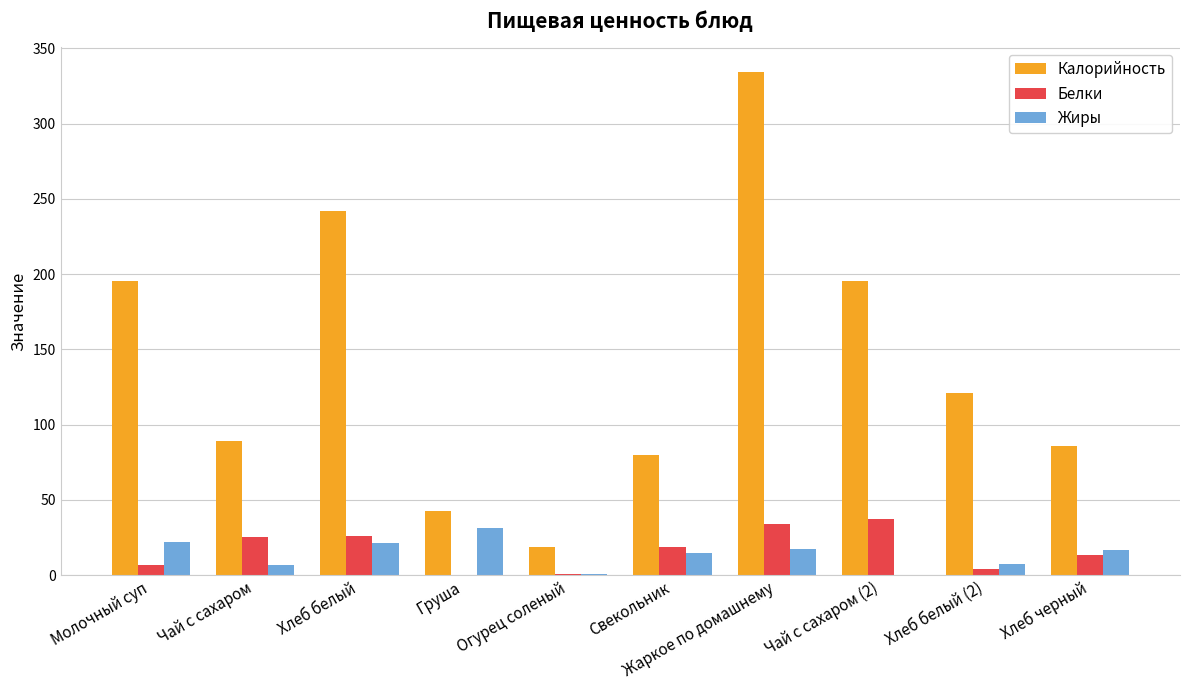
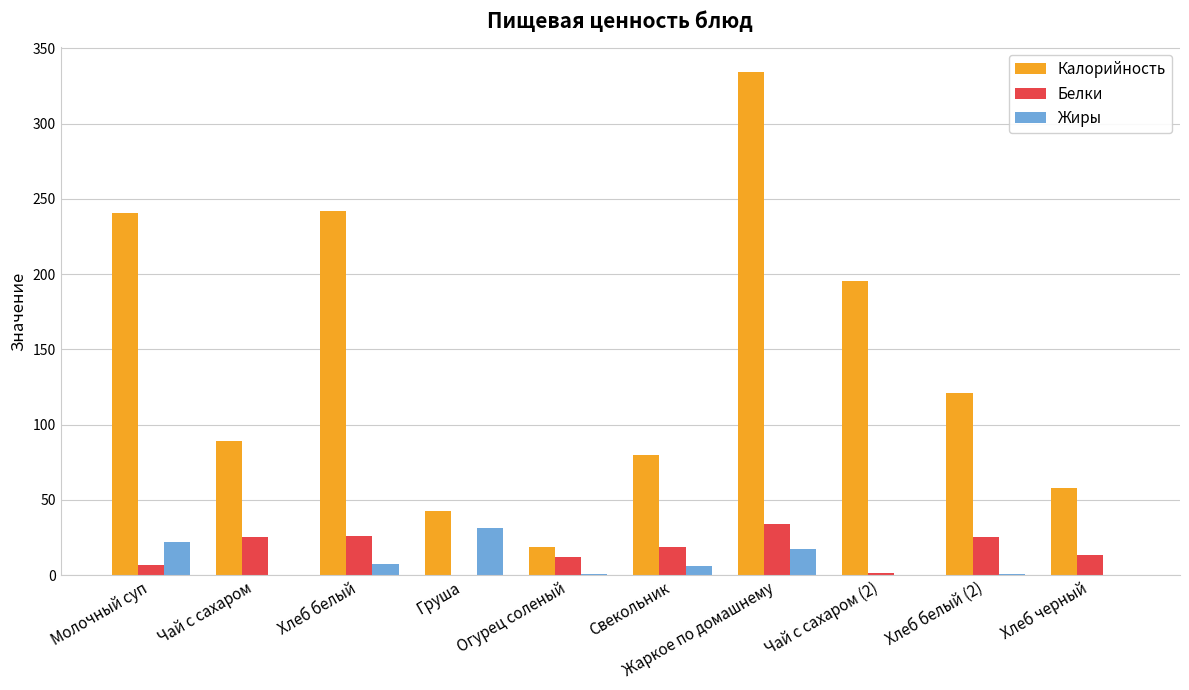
  {
    "Калорийность": {
-     "Молочный суп": 195,
+     "Молочный суп": 240,
      "Чай с сахаром": 89,
      "Хлеб белый": 242,
      "Груша": 43,
      "Огурец соленый": 18,
      "Свекольник": 80,
      "Жаркое по домашнему": 334,
      "Чай с сахаром (2)": 196,
      "Хлеб белый (2)": 121,
-     "Хлеб черный": 86
+     "Хлеб черный": 58
    },
    "Белки": {
      "Молочный суп": 7,
      "Чай с сахаром": 25,
      "Хлеб белый": 26,
-     "Огурец соленый": 1,
+     "Огурец соленый": 12,
      "Свекольник": 19,
      "Жаркое по домашнему": 34,
-     "Чай с сахаром (2)": 37,
-     "Хлеб белый (2)": 4,
+     "Чай с сахаром (2)": 2,
+     "Хлеб белый (2)": 25,
      "Хлеб черный": 14
    },
    "Жиры": {
      "Молочный суп": 22,
-     "Чай с сахаром": 6,
-     "Хлеб белый": 22,
+     "Чай с сахаром": 0,
+     "Хлеб белый": 8,
      "Груша": 32,
-     "Свекольник": 15,
+     "Свекольник": 6,
      "Жаркое по домашнему": 17,
-     "Хлеб белый (2)": 7,
-     "Хлеб черный": 17
+     "Хлеб белый (2)": 1,
+     "Хлеб черный": 0
    }
  }
